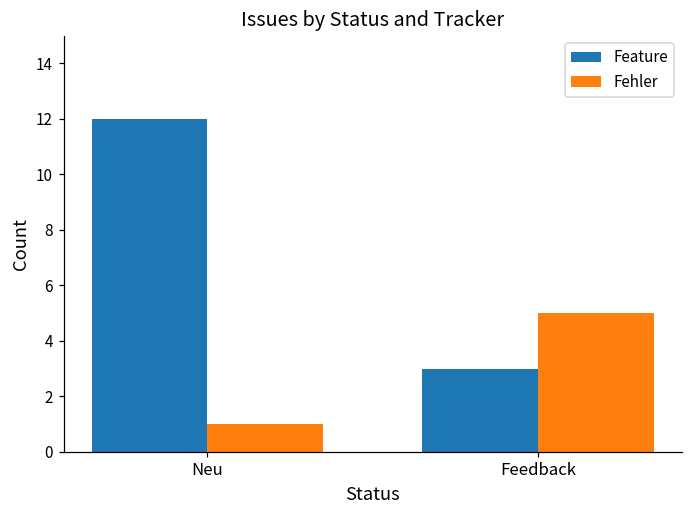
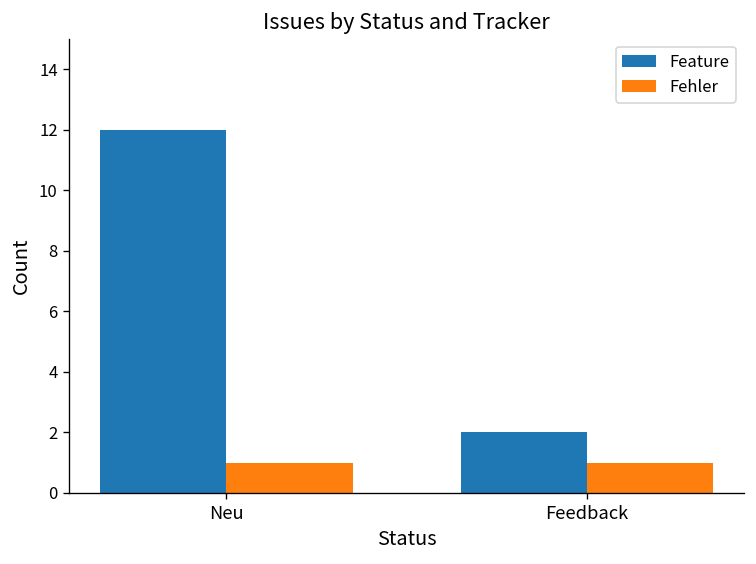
  {
    "Feature": {
      "Neu": 12,
-     "Feedback": 3
+     "Feedback": 2
    },
    "Fehler": {
      "Neu": 1,
-     "Feedback": 5
+     "Feedback": 1
    }
  }
